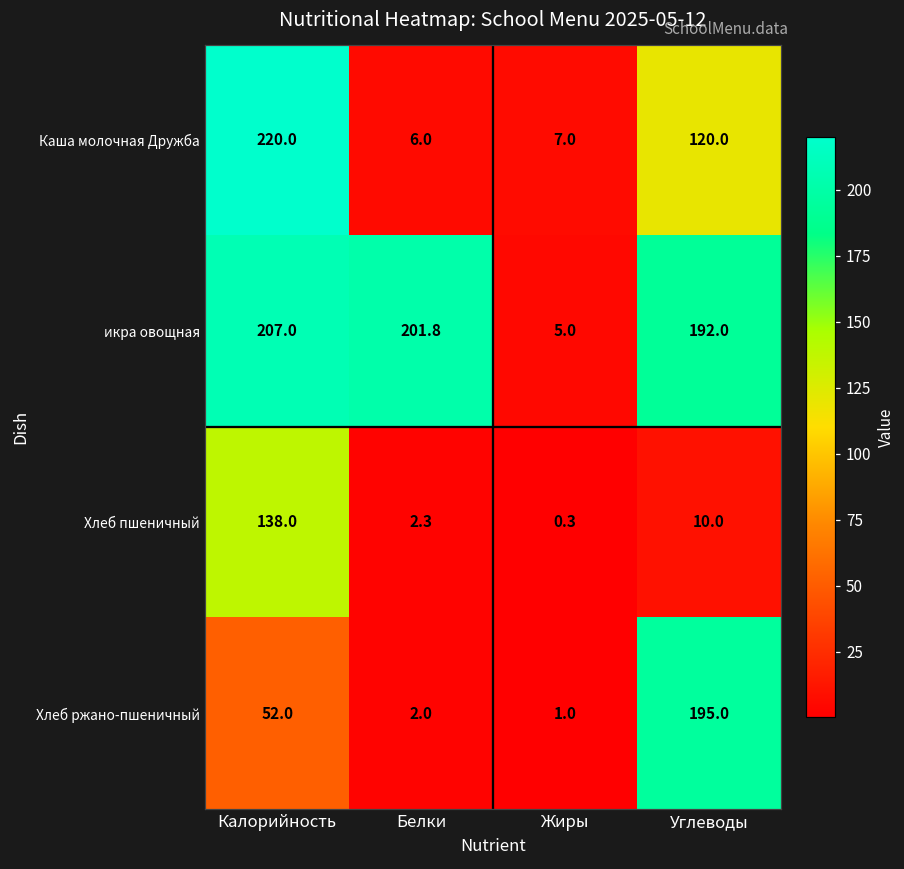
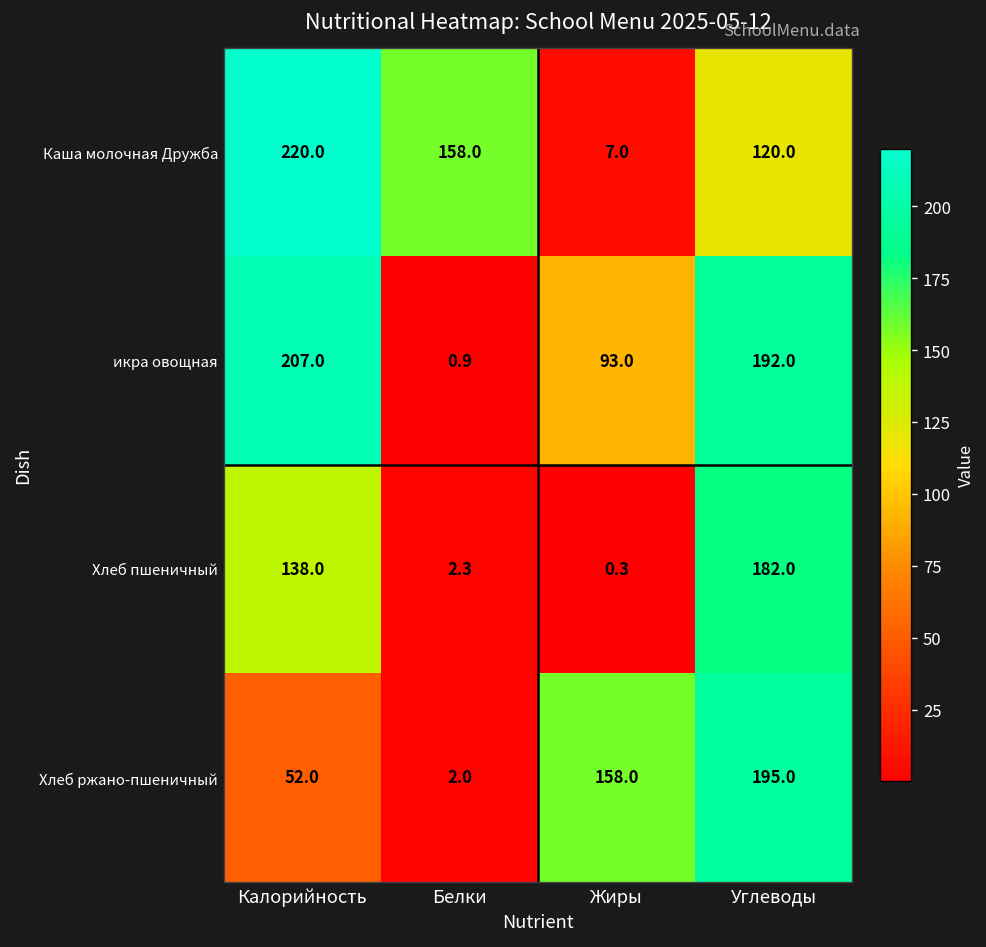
  {
    "Каша молочная Дружба": {
      "Калорийность": 220.0,
-     "Белки": 6.0,
+     "Белки": 158.0,
      "Жиры": 7.0,
      "Углеводы": 120.0
    },
    "икра овощная": {
      "Калорийность": 207.0,
-     "Белки": 201.8,
-     "Жиры": 5.0,
+     "Белки": 0.9,
+     "Жиры": 93.0,
      "Углеводы": 192.0
    },
    "Хлеб пшеничный": {
      "Калорийность": 138.0,
      "Белки": 2.3,
      "Жиры": 0.3,
-     "Углеводы": 10.0
+     "Углеводы": 182.0
    },
    "Хлеб ржано-пшеничный": {
      "Калорийность": 52.0,
      "Белки": 2.0,
-     "Жиры": 1.0,
+     "Жиры": 158.0,
      "Углеводы": 195.0
    }
  }
